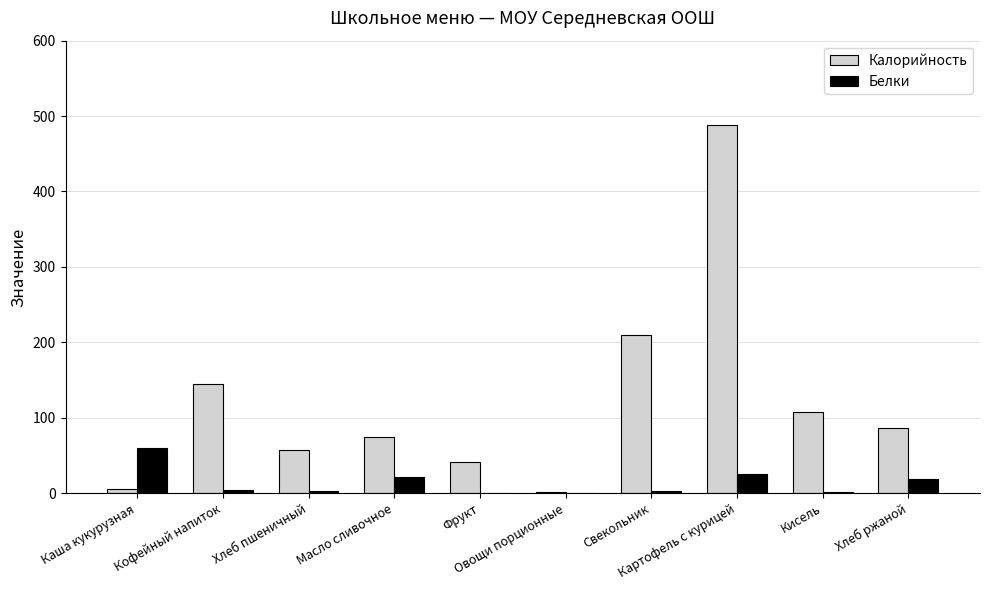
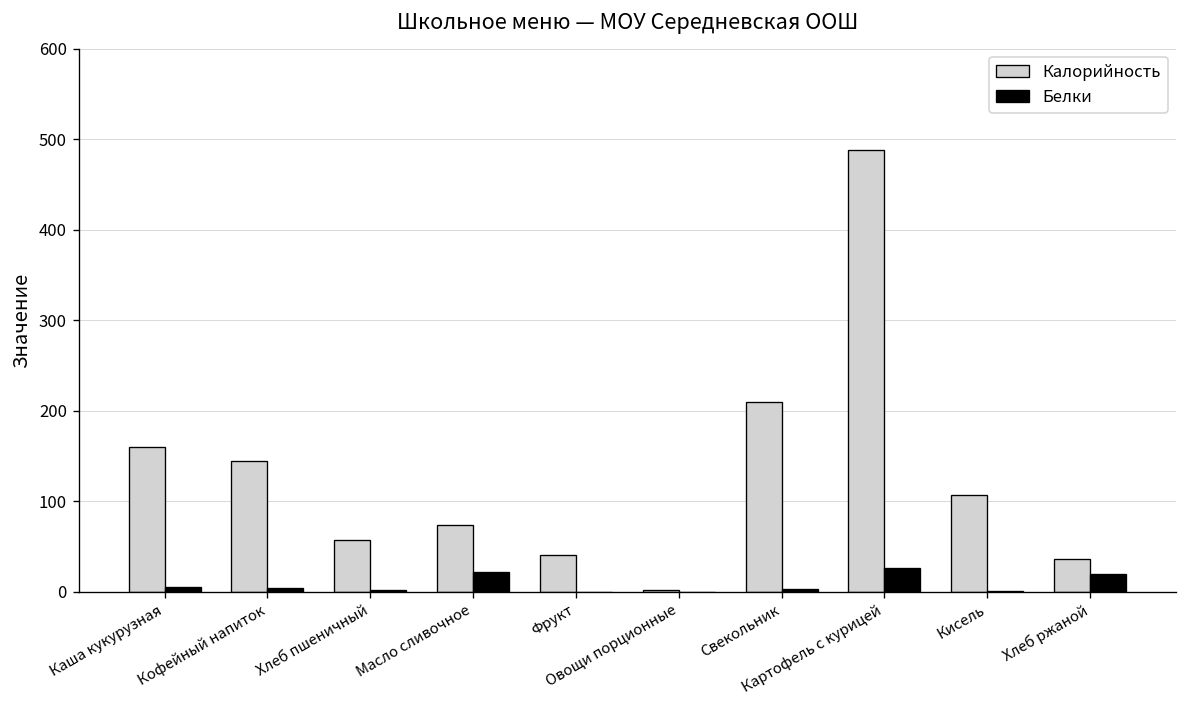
  {
    "Калорийность": {
-     "Каша кукурузная": 10,
+     "Каша кукурузная": 160,
      "Кофейный напиток": 150,
      "Хлеб пшеничный": 60,
      "Масло сливочное": 70,
      "Фрукт": 40,
      "Свекольник": 210,
      "Картофель с курицей": 490,
      "Кисель": 110,
-     "Хлеб ржаной": 90
+     "Хлеб ржаной": 40
    },
    "Белки": {
-     "Каша кукурузная": 60,
+     "Каша кукурузная": 10,
      "Кофейный напиток": 0,
      "Масло сливочное": 20,
      "Картофель с курицей": 30,
      "Хлеб ржаной": 20
    }
  }
